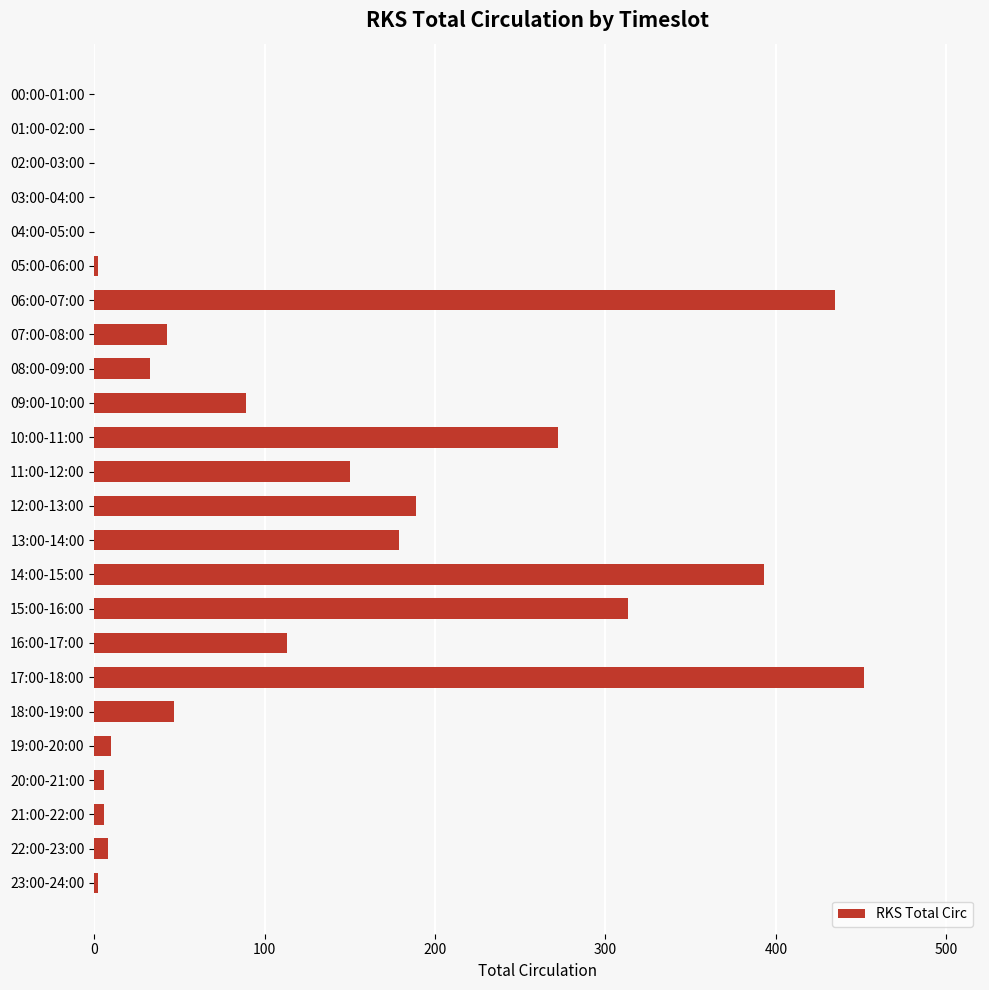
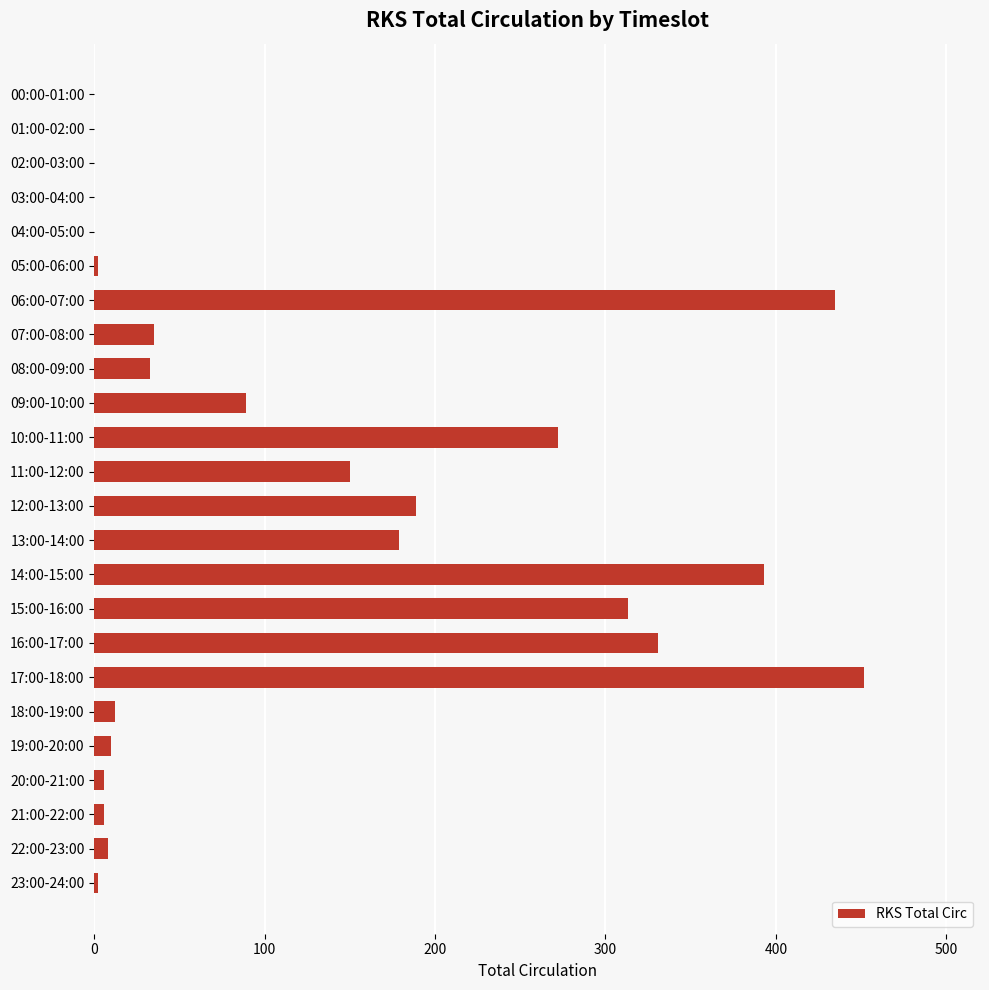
  {
    "00:00-01:00": 0,
    "01:00-02:00": 0,
    "02:00-03:00": 0,
    "03:00-04:00": 0,
    "04:00-05:00": 0,
    "05:00-06:00": 2,
    "06:00-07:00": 435,
-   "07:00-08:00": 43,
+   "07:00-08:00": 35,
    "08:00-09:00": 33,
    "09:00-10:00": 89,
    "10:00-11:00": 272,
    "11:00-12:00": 150,
    "12:00-13:00": 189,
    "13:00-14:00": 179,
    "14:00-15:00": 393,
    "15:00-16:00": 313,
-   "16:00-17:00": 113,
+   "16:00-17:00": 331,
    "17:00-18:00": 452,
-   "18:00-19:00": 47,
+   "18:00-19:00": 12,
    "19:00-20:00": 10,
    "20:00-21:00": 6,
    "21:00-22:00": 6,
    "22:00-23:00": 8,
    "23:00-24:00": 2
  }
